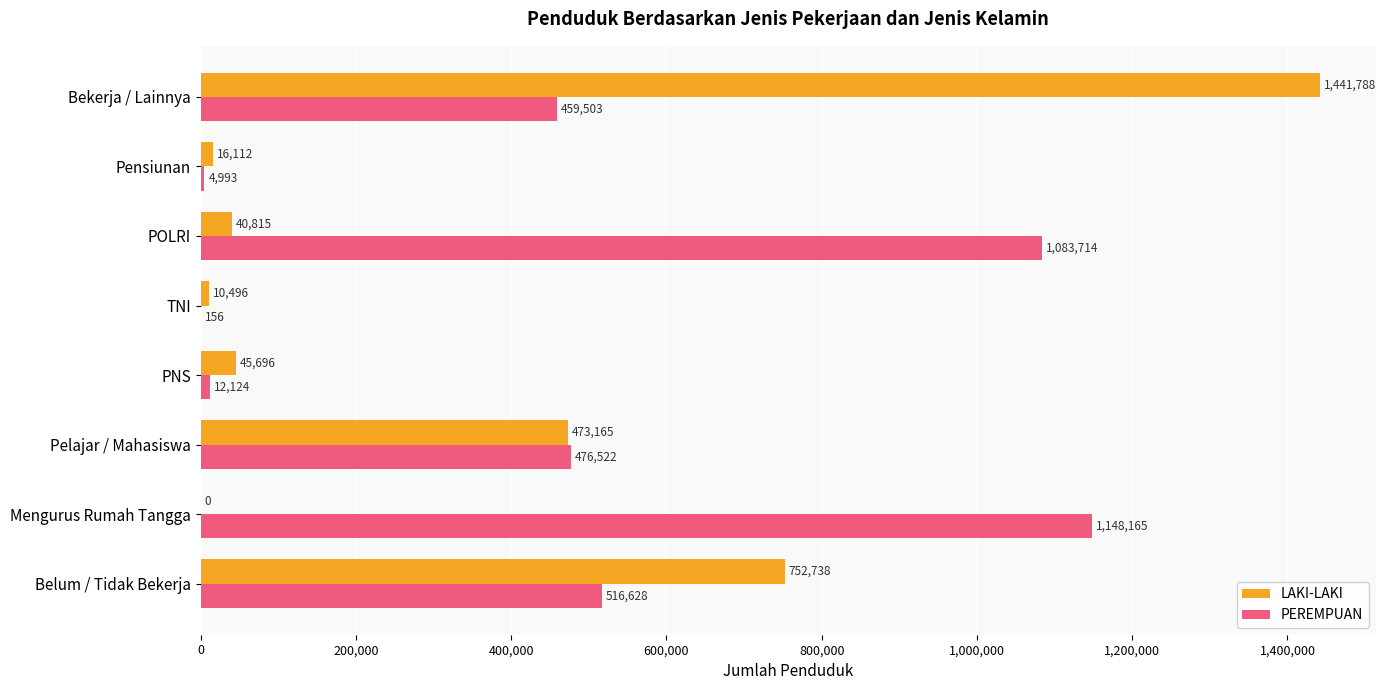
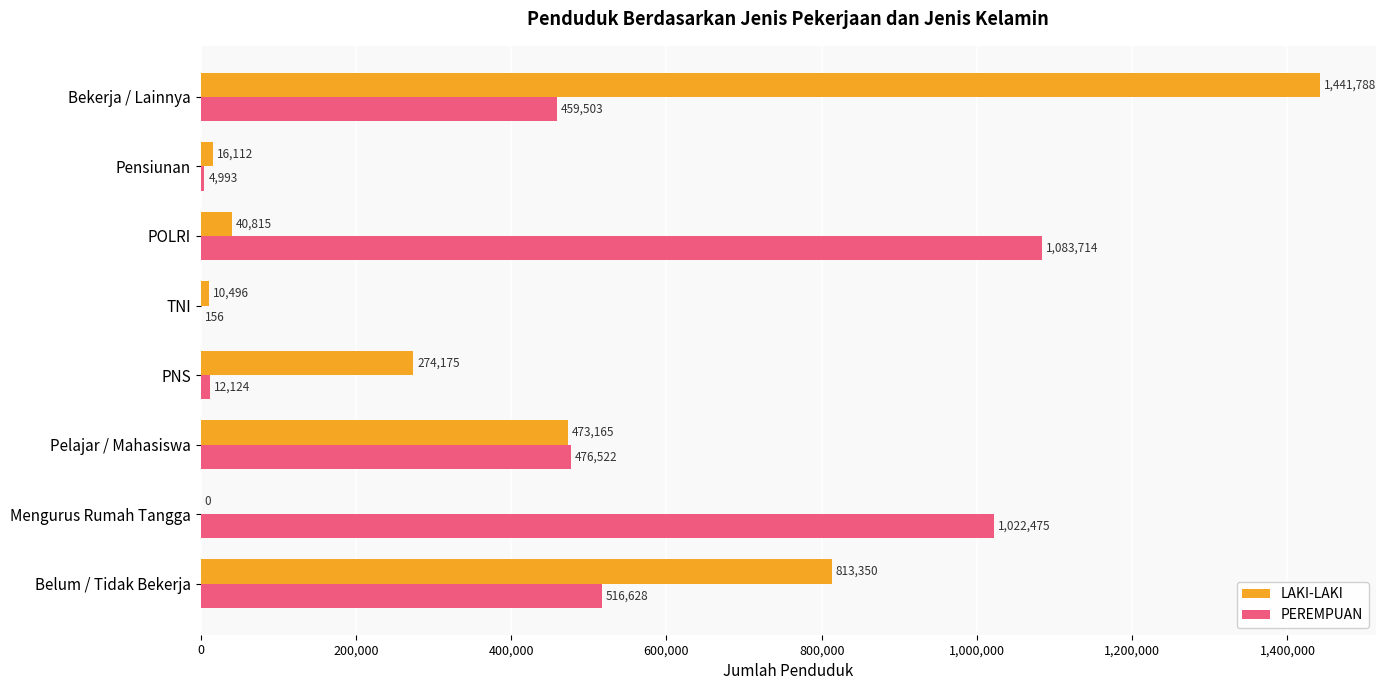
  {
    "LAKI-LAKI": {
      "Bekerja / Lainnya": "1,441,788",
      "Pensiunan": "16,112",
      "POLRI": "40,815",
      "TNI": "10,496",
-     "PNS": "45,696",
+     "PNS": "274,175",
      "Pelajar / Mahasiswa": "473,165",
      "Mengurus Rumah Tangga": "0",
-     "Belum / Tidak Bekerja": "752,738"
+     "Belum / Tidak Bekerja": "813,350"
    },
    "PEREMPUAN": {
      "Bekerja / Lainnya": "459,503",
      "Pensiunan": "4,993",
      "POLRI": "1,083,714",
      "TNI": "156",
      "PNS": "12,124",
      "Pelajar / Mahasiswa": "476,522",
-     "Mengurus Rumah Tangga": "1,148,165",
+     "Mengurus Rumah Tangga": "1,022,475",
      "Belum / Tidak Bekerja": "516,628"
    }
  }
